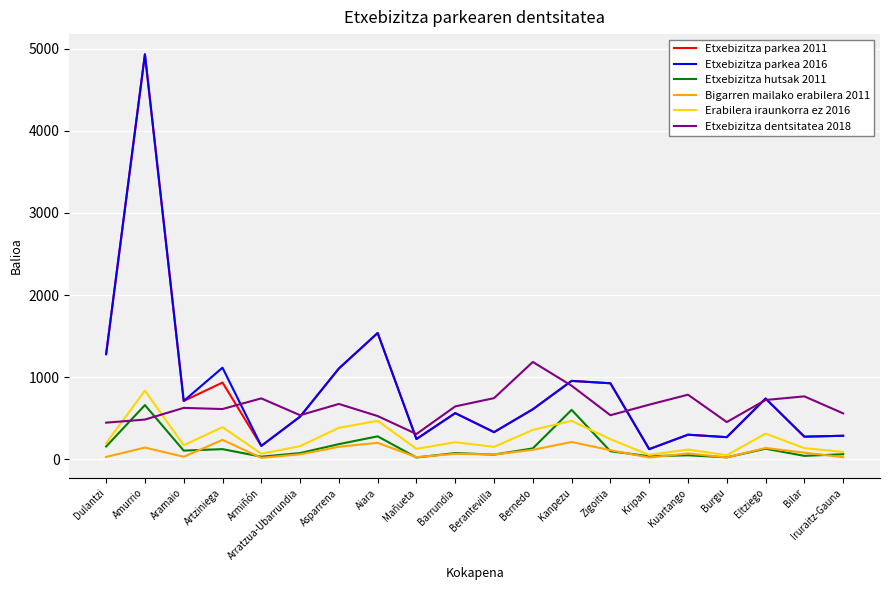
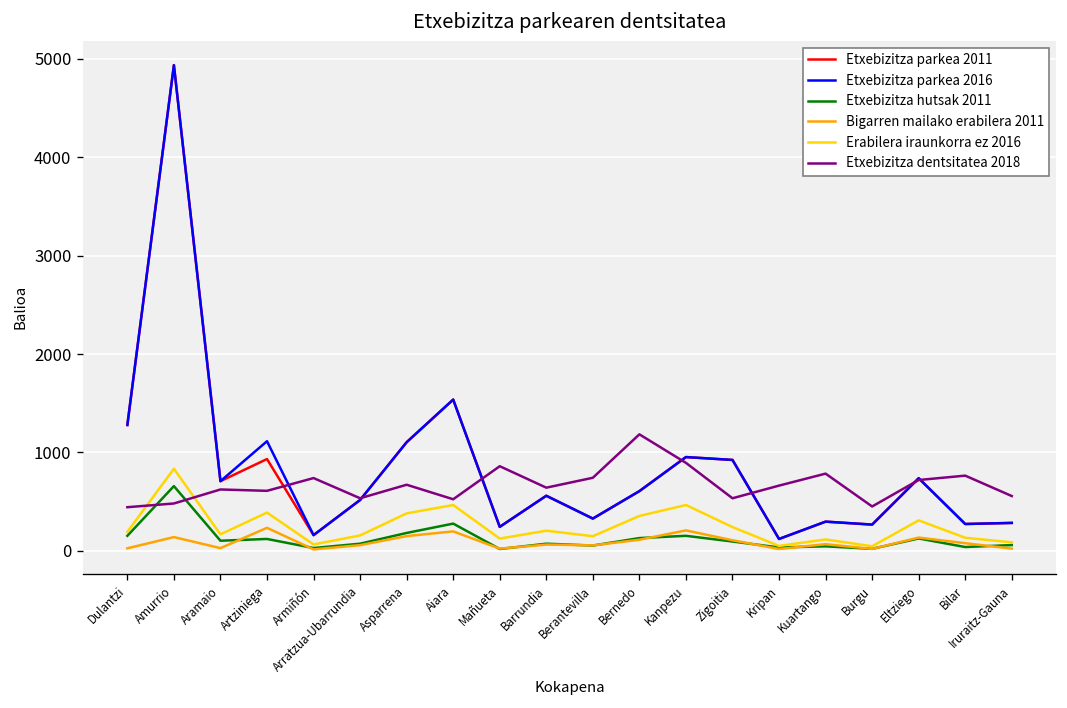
  {
    "Etxebizitza parkea 2011": {
      "Artziniega": 900
    },
    "Etxebizitza parkea 2016": {
      "Artziniega": 1100
    },
    "Etxebizitza hutsak 2011": {
      "Dulantzi": 200,
      "Amurrio": 700,
      "Aramaio": 100,
      "Artziniega": 100,
      "Asparrena": 200,
      "Aiara": 300,
-     "Kanpezu": 600,
+     "Kanpezu": 200,
      "Bilar": 0
    },
    "Etxebizitza dentsitatea 2018": {
      "Dulantzi": 400,
      "Amurrio": 500,
      "Aramaio": 600,
      "Artziniega": 600,
      "Armiñón": 700,
      "Asparrena": 700,
      "Aiara": 500,
-     "Mañueta": 300,
+     "Mañueta": 900,
      "Barrundia": 600,
      "Berantevilla": 700,
      "Bernedo": 1200,
      "Kanpezu": 900,
      "Zigoitia": 500,
      "Kripan": 700,
      "Kuartango": 800,
      "Burgu": 500,
      "Bilar": 800,
      "Iruraitz-Gauna": 600
    }
  }
